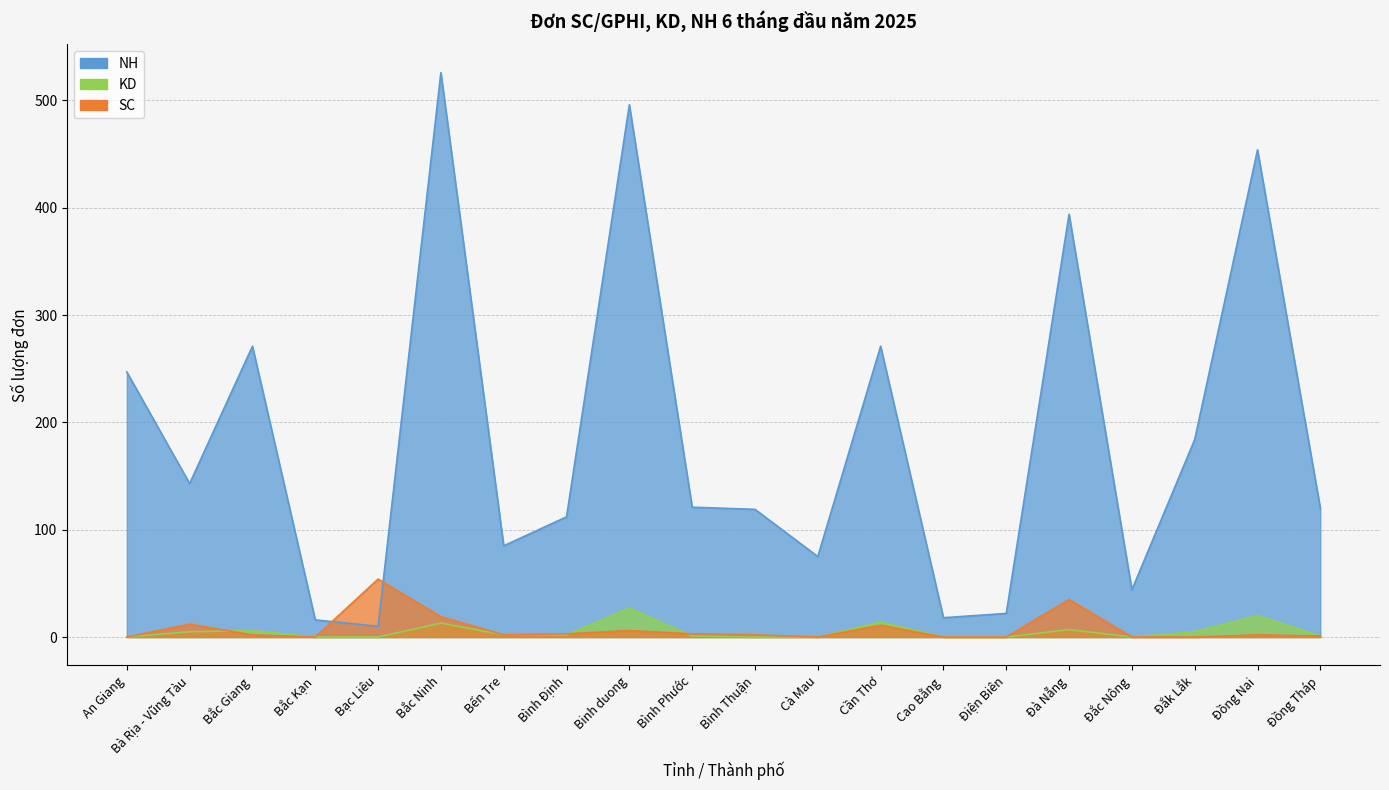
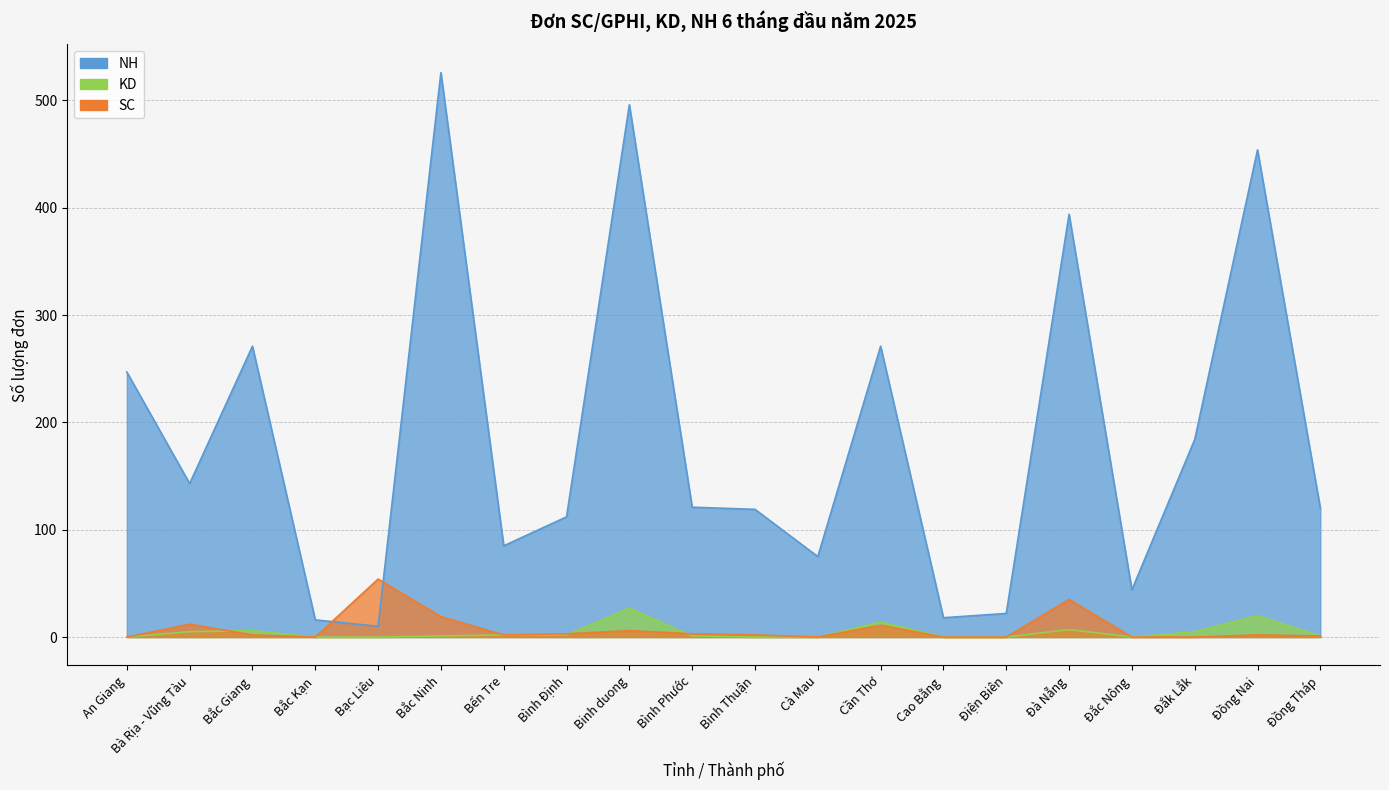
  {
    "NH": {
      "An Giang": 247,
      "Bà Rịa - Vũng Tàu": 143,
      "Bắc Giang": 271,
      "Bắc Kạn": 16,
      "Bạc Liêu": 10,
      "Bắc Ninh": 526,
      "Bến Tre": 85,
      "Bình Định": 112,
      "Binh duong": 496,
      "Bình Phước": 121,
      "Bình Thuận": 119,
      "Cà Mau": 75,
      "Cần Thơ": 271,
      "Cao Bằng": 18,
      "Điện Biên": 22,
      "Đà Nẵng": 394,
      "Đắc Nông": 44,
      "Đắk Lắk": 184,
      "Đồng Nai": 454,
      "Đồng Tháp": 120
    },
    "KD": {
      "Bà Rịa - Vũng Tàu": 5,
      "Bắc Giang": 6,
      "Bạc Liêu": 0,
-     "Bắc Ninh": 13,
+     "Bắc Ninh": 1,
      "Binh duong": 27,
      "Cần Thơ": 14,
      "Đà Nẵng": 7,
      "Đắk Lắk": 5,
      "Đồng Nai": 20
    },
    "SC": {
      "Bà Rịa - Vũng Tàu": 12,
      "Bắc Giang": 2,
      "Bạc Liêu": 54,
      "Bắc Ninh": 19,
      "Binh duong": 6,
      "Cần Thơ": 11,
      "Đà Nẵng": 35,
      "Đắk Lắk": 0,
      "Đồng Nai": 2
    }
  }
